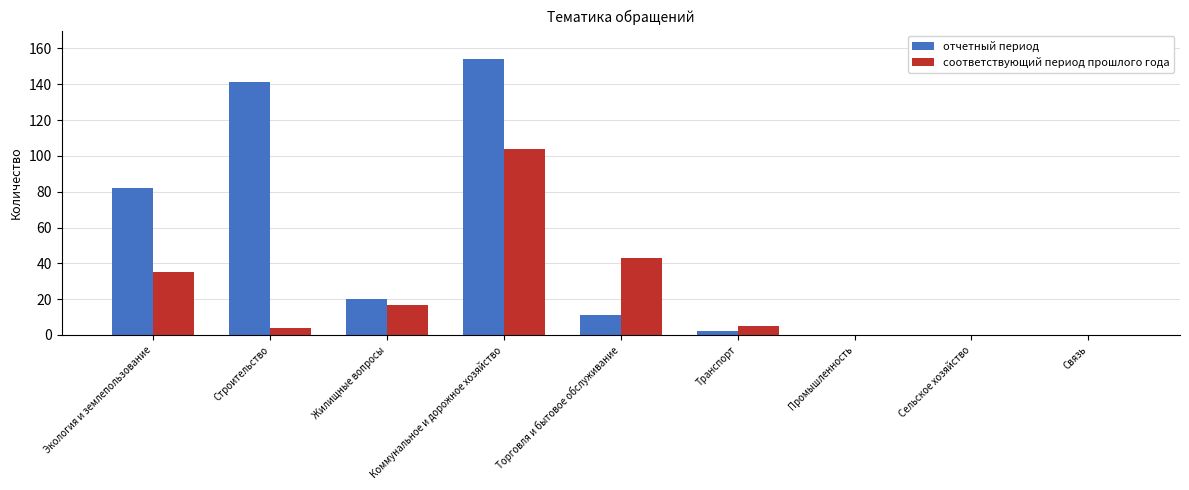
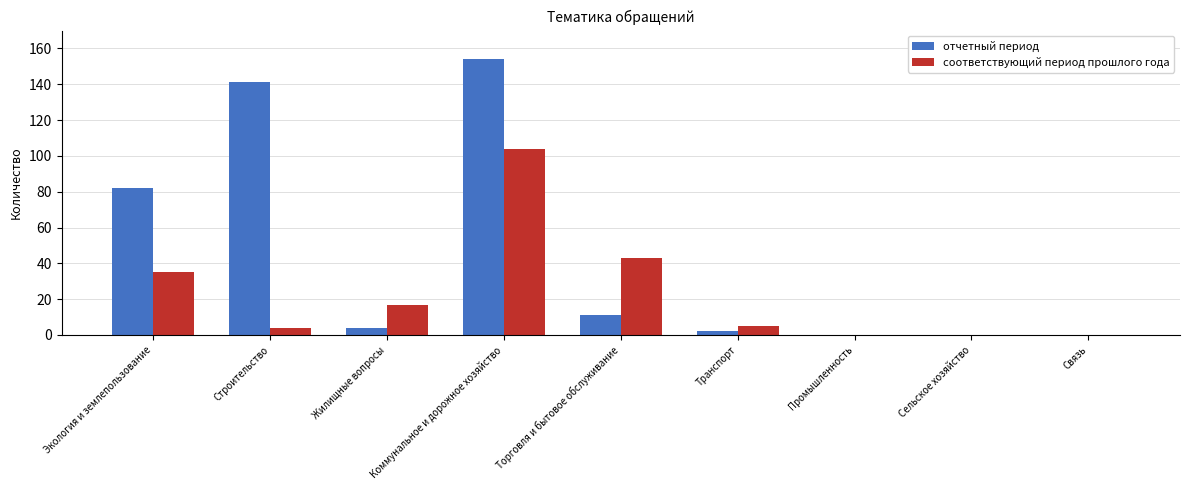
  {
    "отчетный период": {
      "Экология и землепользование": 82,
      "Строительство": 141,
-     "Жилищные вопросы": 20,
+     "Жилищные вопросы": 4,
      "Коммунальное и дорожное хозяйство": 154,
      "Торговля и бытовое обслуживание": 11,
      "Транспорт": 2,
      "Промышленность": 0,
      "Сельское хозяйство": 0,
      "Связь": 0
    },
    "соответствующий период прошлого года": {
      "Экология и землепользование": 35,
      "Строительство": 4,
      "Жилищные вопросы": 17,
      "Коммунальное и дорожное хозяйство": 104,
      "Торговля и бытовое обслуживание": 43,
      "Транспорт": 5,
      "Промышленность": 0,
      "Сельское хозяйство": 0,
      "Связь": 0
    }
  }
